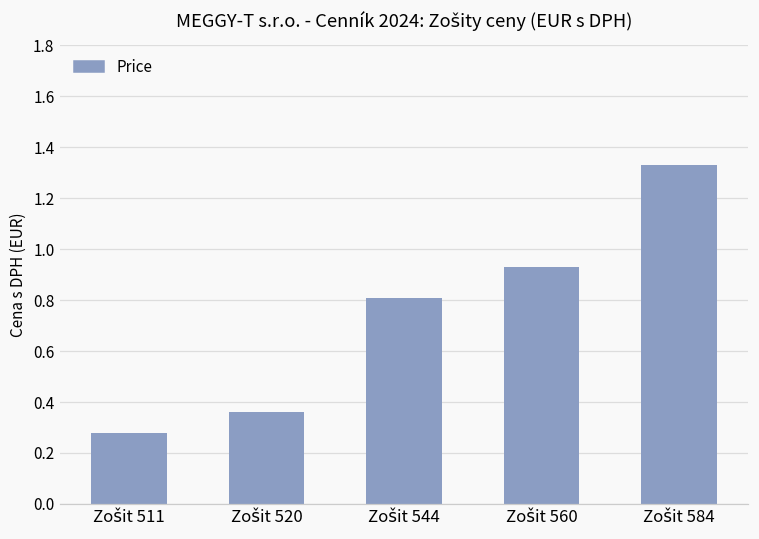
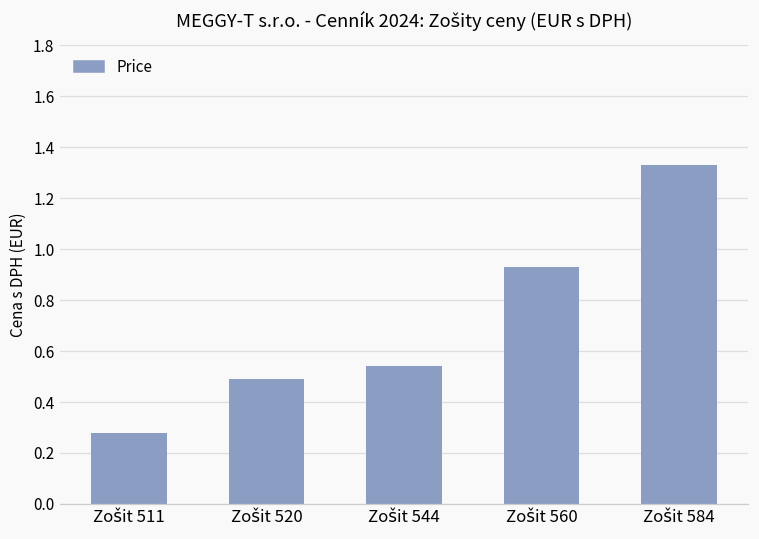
  {
    "Zošit 511": 0.28,
-   "Zošit 520": 0.36,
-   "Zošit 544": 0.81,
+   "Zošit 520": 0.49,
+   "Zošit 544": 0.54,
    "Zošit 560": 0.93,
    "Zošit 584": 1.33
  }
